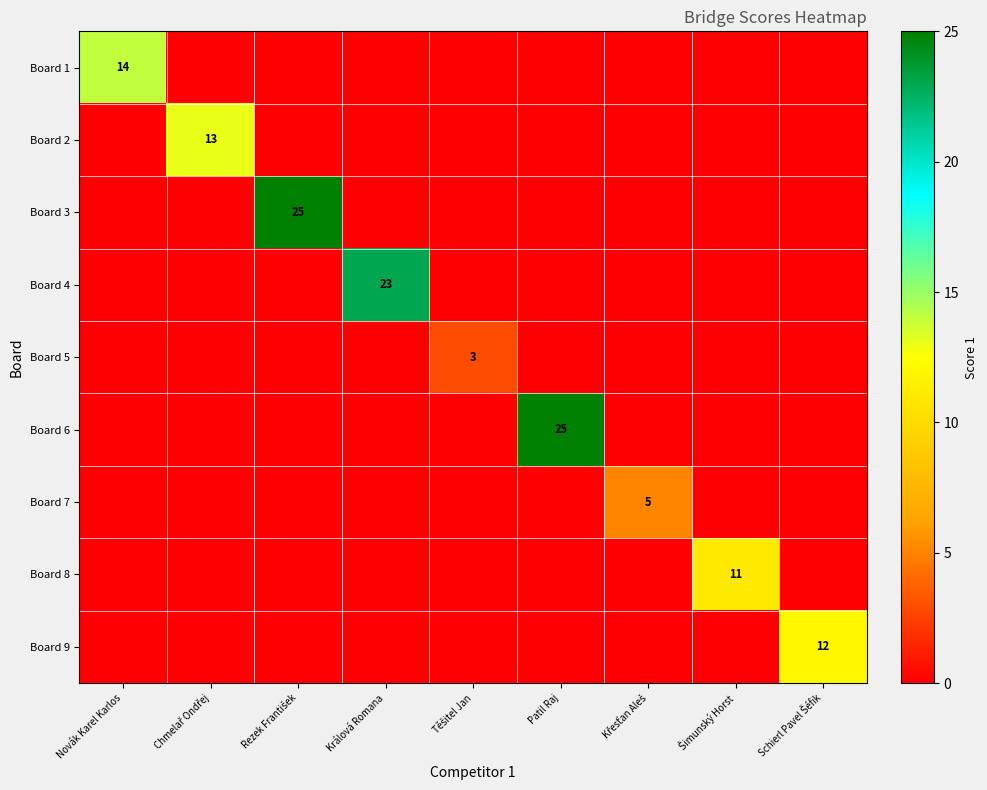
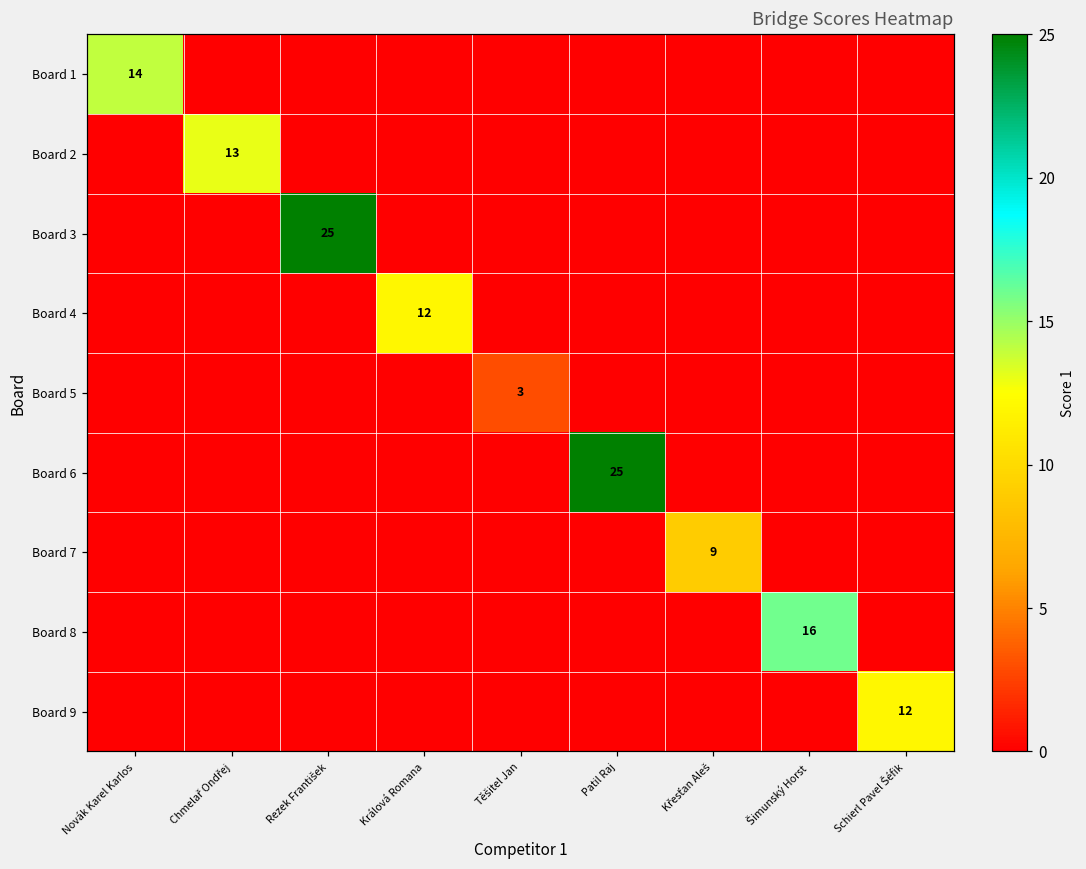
  {
    "Board 1": {
      "Novák Karel Karlos": 14
    },
    "Board 2": {
      "Chmelař Ondřej": 13
    },
    "Board 3": {
      "Rezek František": 25
    },
    "Board 4": {
-     "Králová Romana": 23
+     "Králová Romana": 12
    },
    "Board 5": {
      "Těšitel Jan": 3
    },
    "Board 6": {
      "Patil Raj": 25
    },
    "Board 7": {
-     "Křesťan Aleš": 5
+     "Křesťan Aleš": 9
    },
    "Board 8": {
-     "Šimunský Horst": 11
+     "Šimunský Horst": 16
    },
    "Board 9": {
      "Schierl Pavel Šéfik": 12
    }
  }
